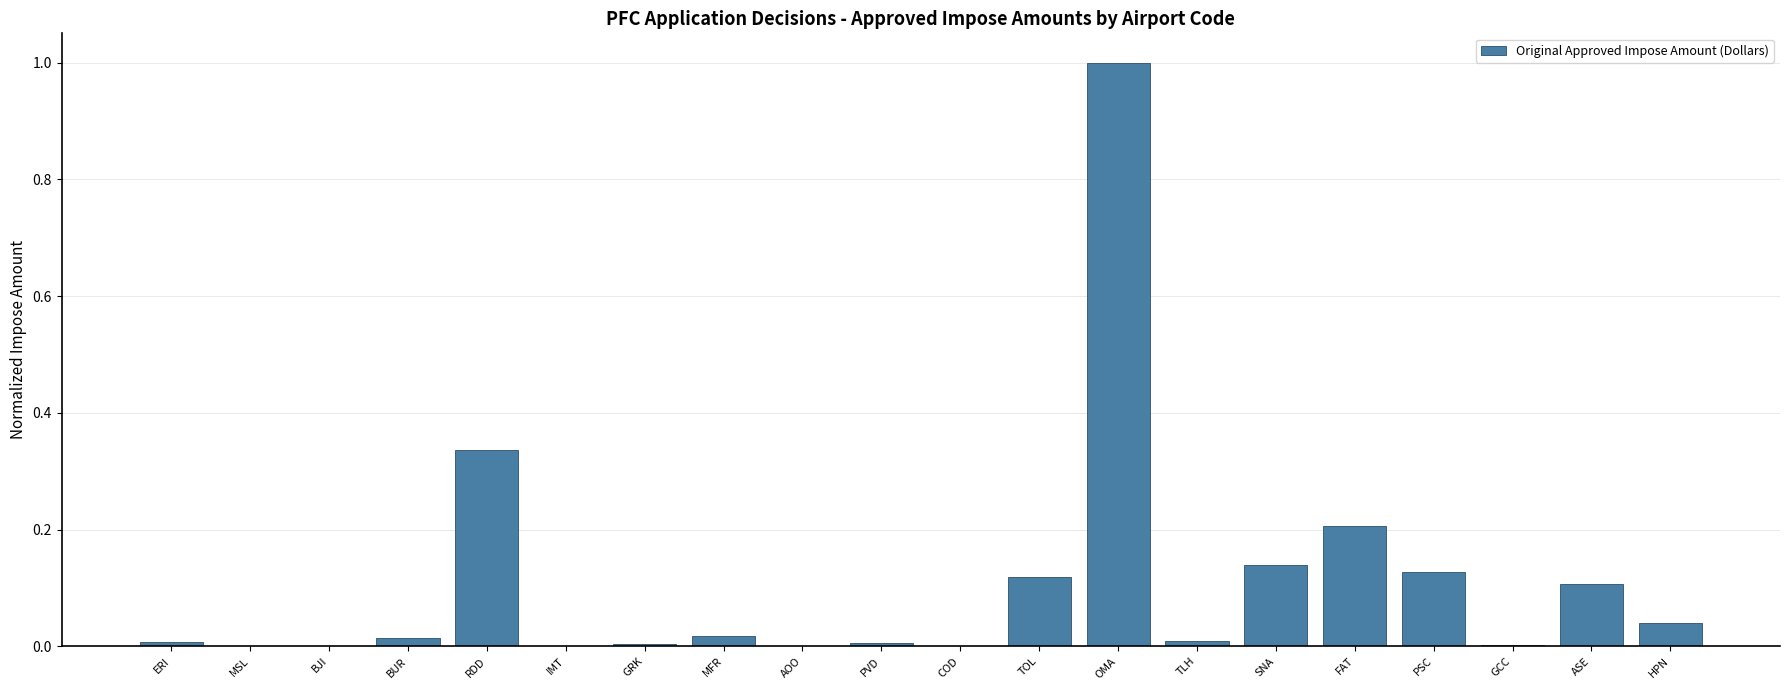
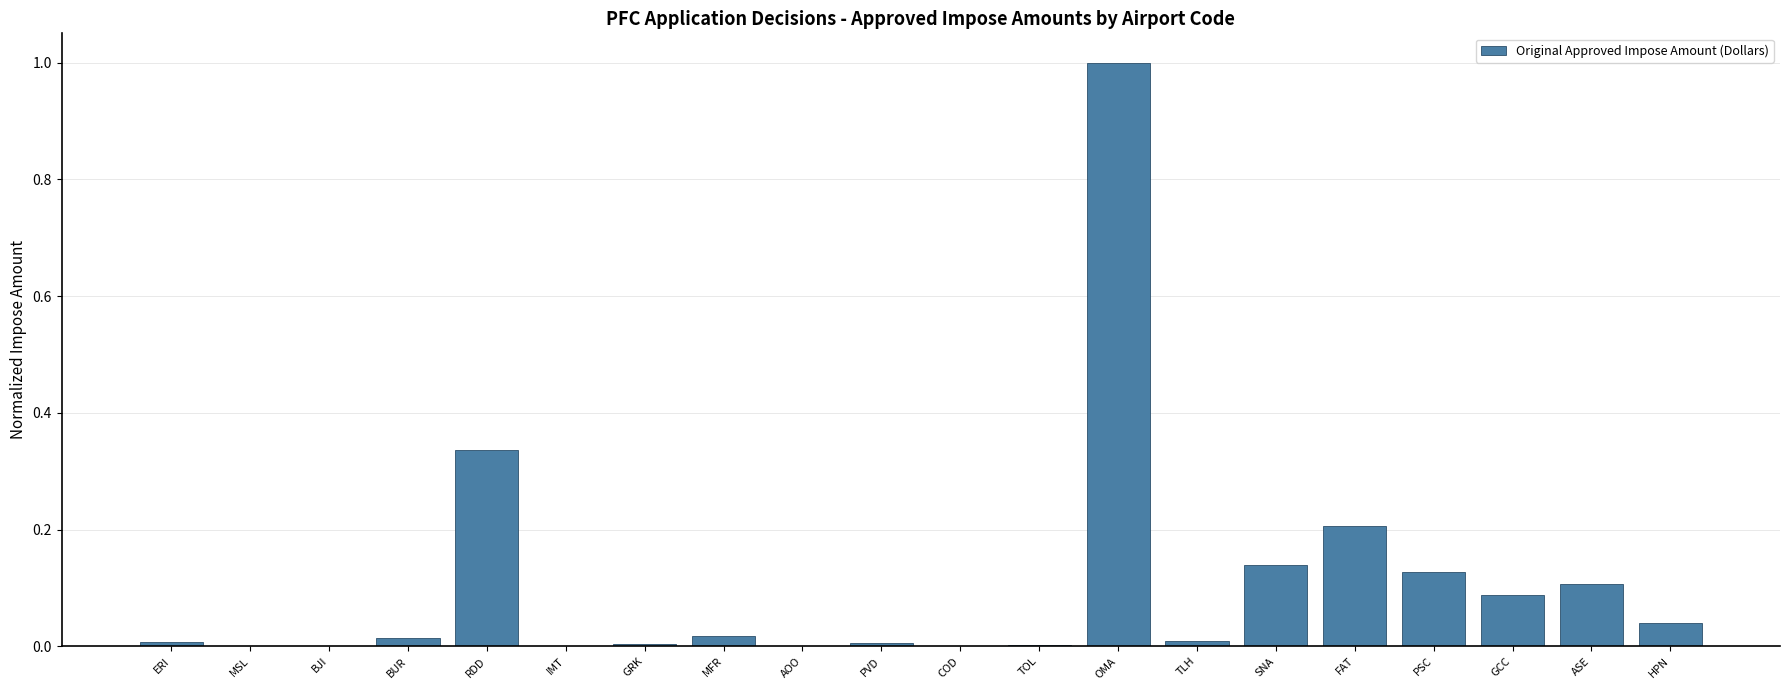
  {
    "ERI": 0.01,
    "BUR": 0.01,
    "RDD": 0.34,
    "MFR": 0.02,
    "PVD": 0.00,
-   "TOL": 0.12,
+   "TOL": 0.00,
    "OMA": 1.00,
    "TLH": 0.01,
    "SNA": 0.14,
    "FAT": 0.21,
    "PSC": 0.13,
-   "GCC": 0.00,
+   "GCC": 0.09,
    "ASE": 0.11,
    "HPN": 0.04
  }
